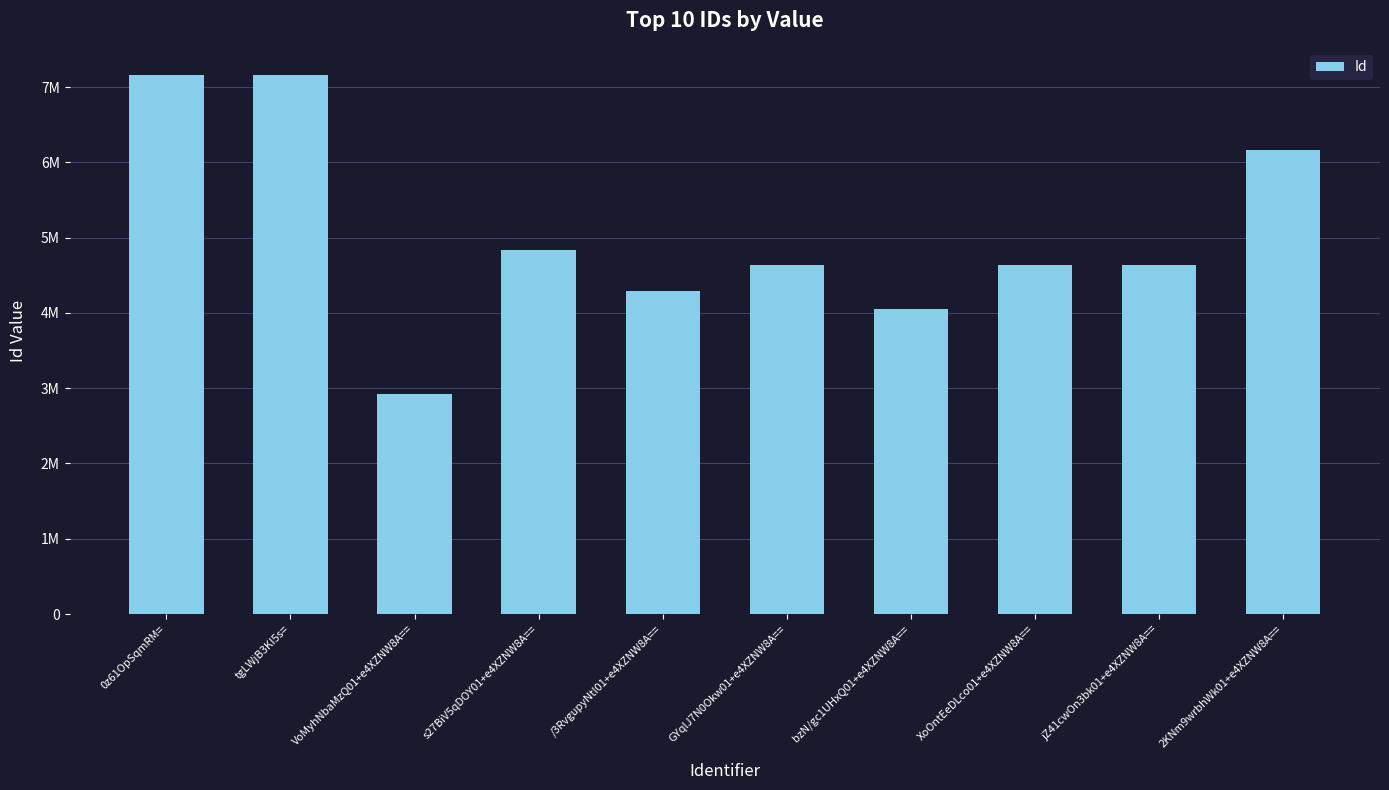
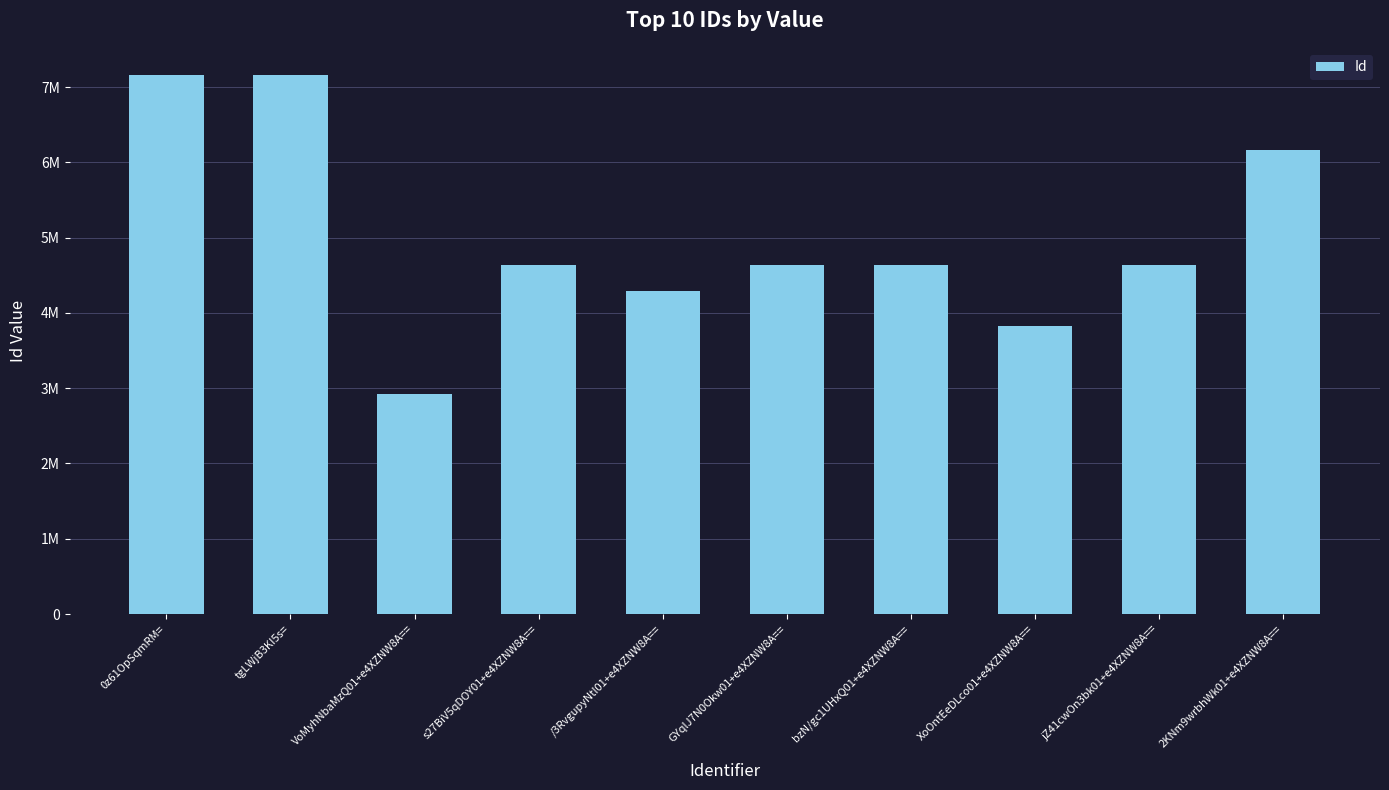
  {
    "0z61OpSqmRM=": 7200000,
    "tgLWjB3KI5s=": 7200000,
    "VoMyhNbaMzQ01+e4XZNW8A==": 2900000,
-   "s27BiV5qDOY01+e4XZNW8A==": 4800000,
+   "s27BiV5qDOY01+e4XZNW8A==": 4600000,
    "/3RvgupyNtI01+e4XZNW8A==": 4300000,
    "GYqlJ7N0Okw01+e4XZNW8A==": 4600000,
-   "bzN/gc1UHxQ01+e4XZNW8A==": 4100000,
-   "XoOntEeDLco01+e4XZNW8A==": 4600000,
+   "bzN/gc1UHxQ01+e4XZNW8A==": 4600000,
+   "XoOntEeDLco01+e4XZNW8A==": 3800000,
    "jZ41cwOn3bk01+e4XZNW8A==": 4600000,
    "2KNm9wrbhWk01+e4XZNW8A==": 6200000
  }
